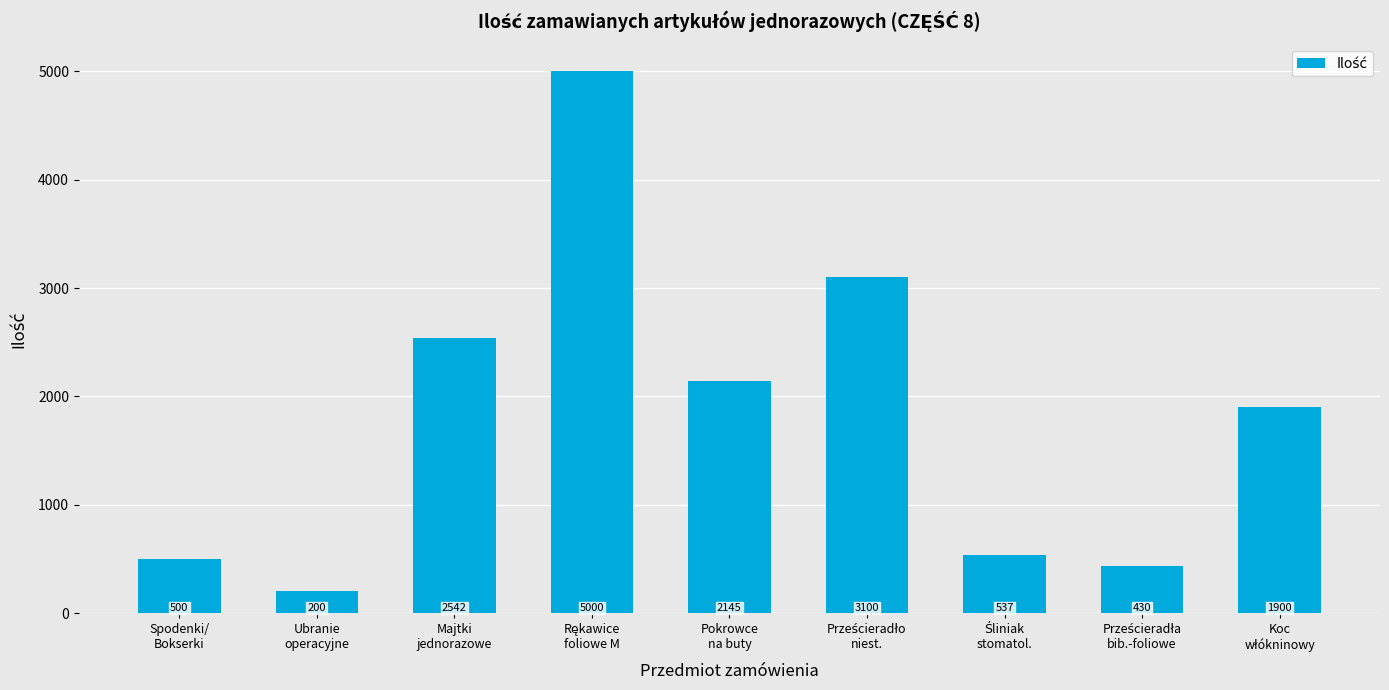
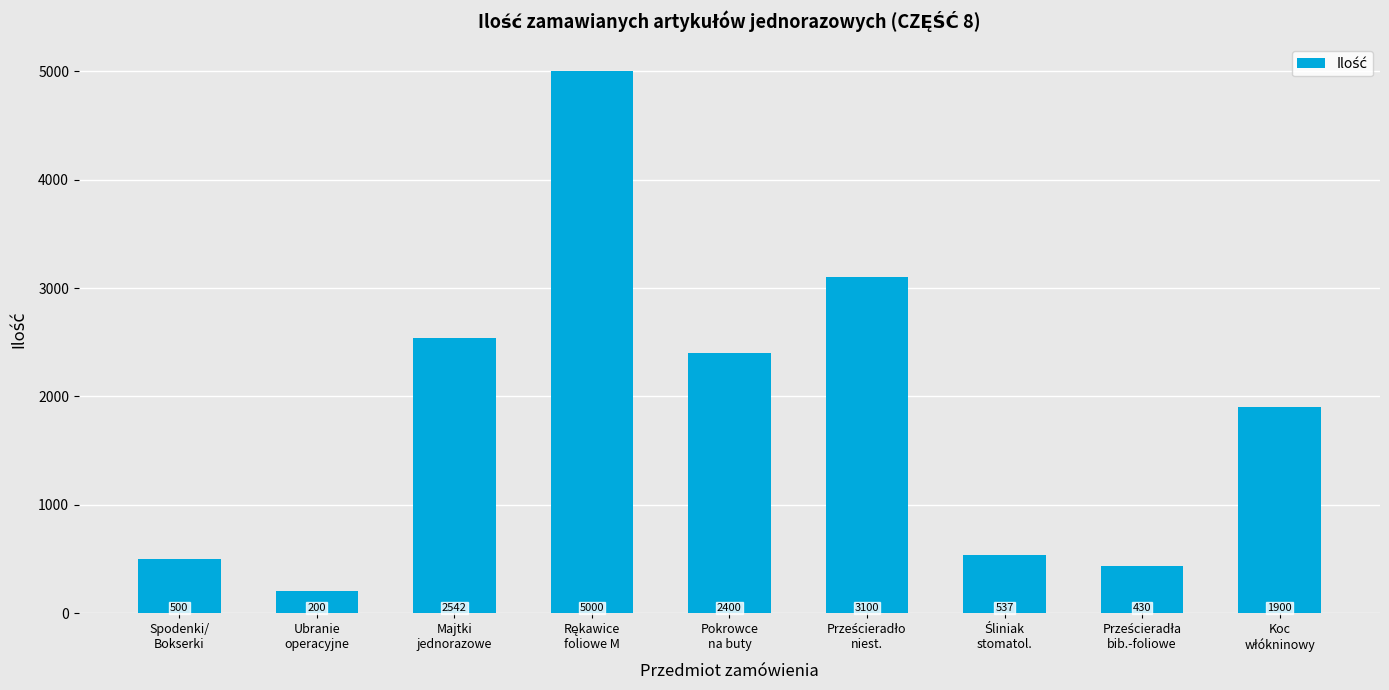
  {
-   "Pokrowce na buty": 2145
+   "Pokrowce na buty": 2400
  }
